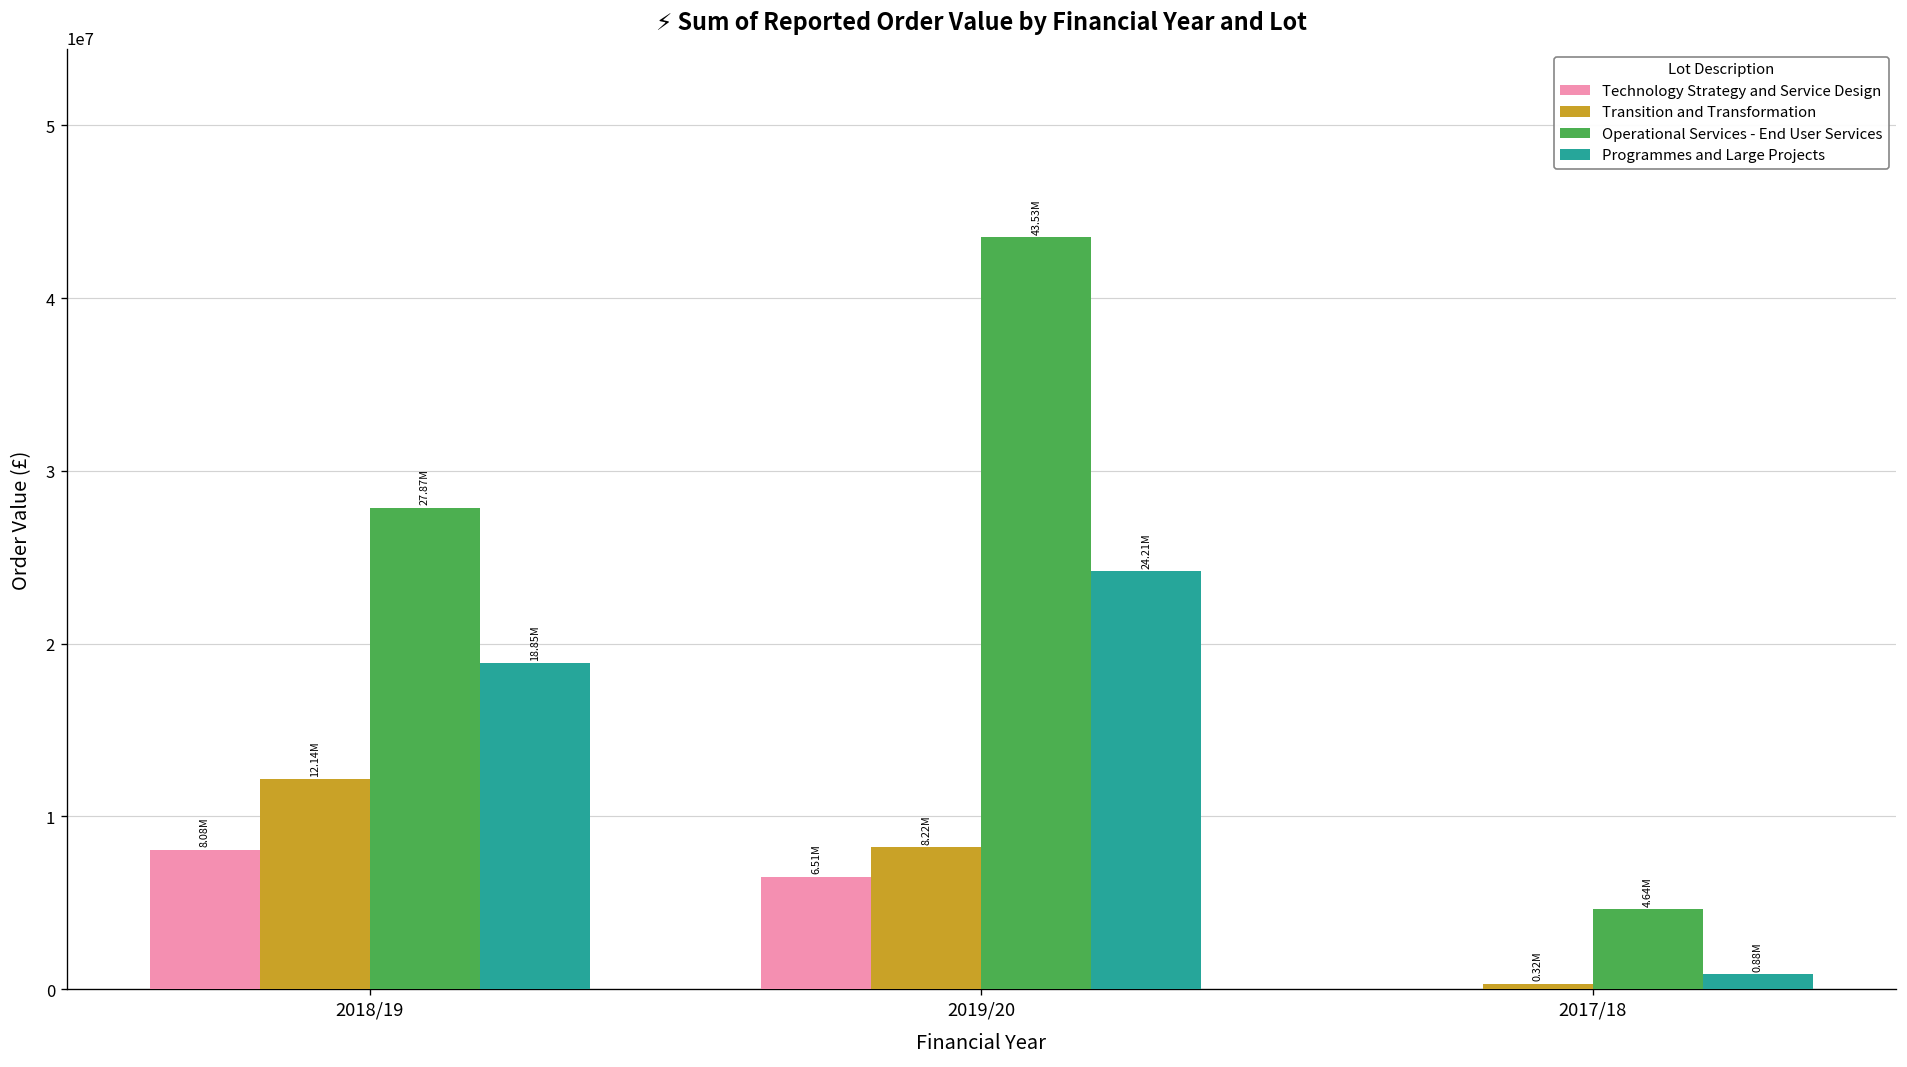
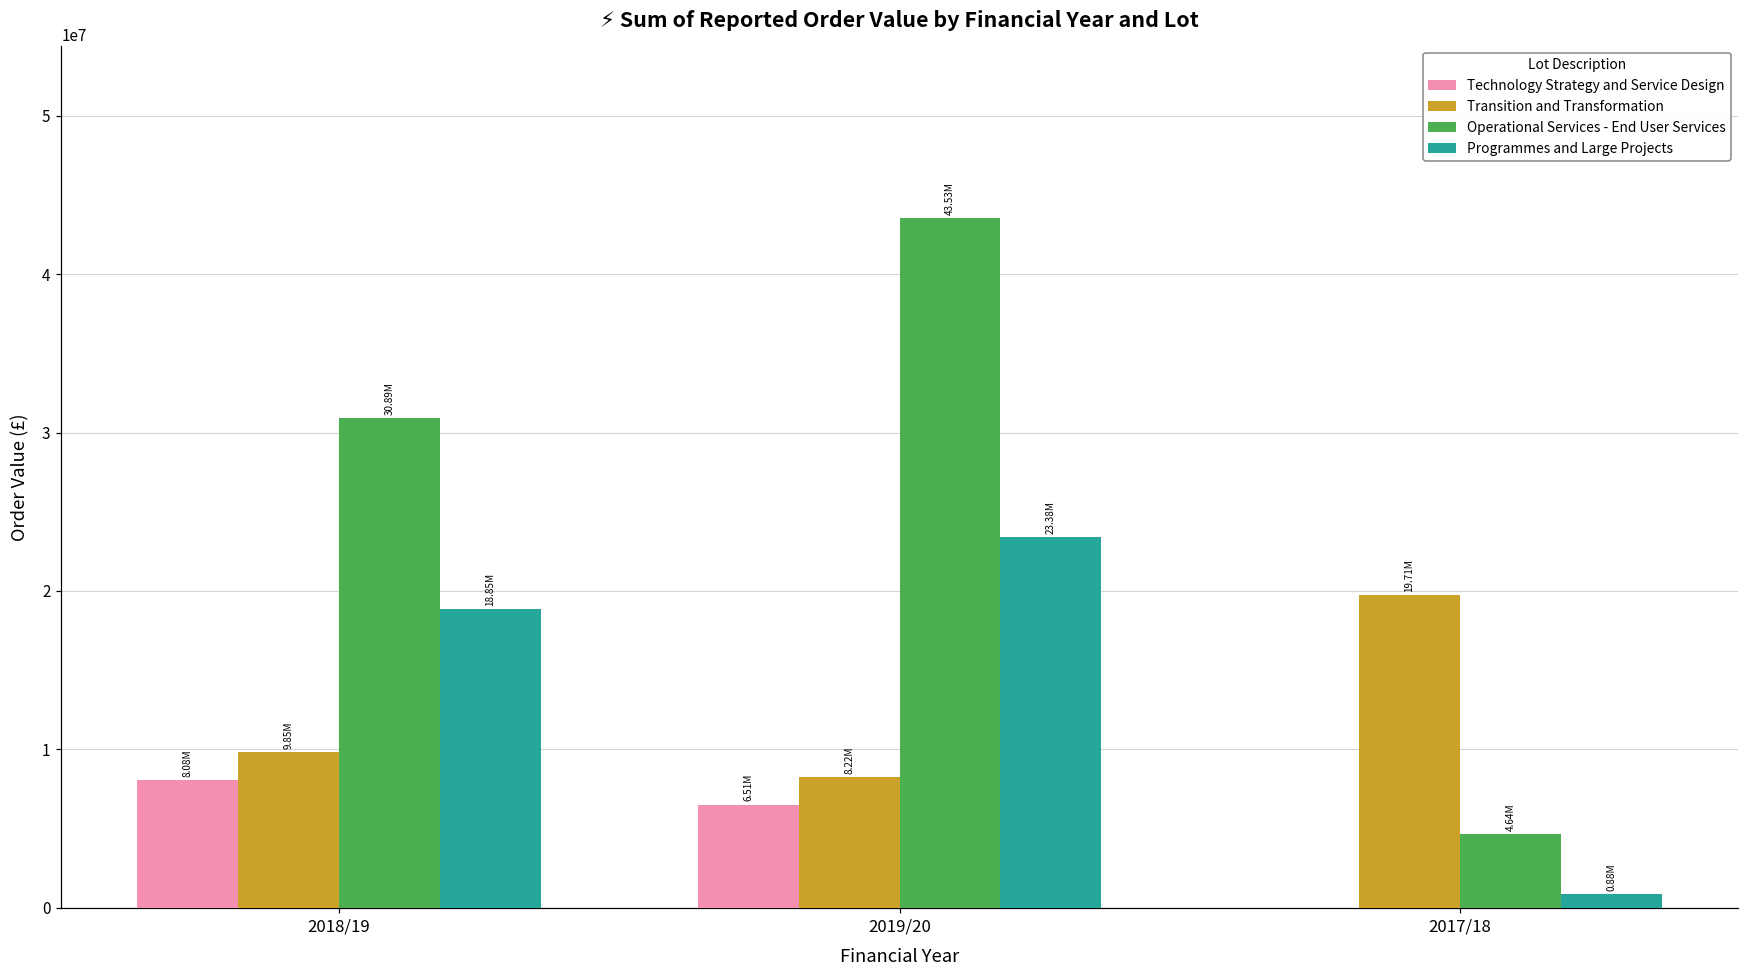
  {
    "Technology Strategy and Service Design": {
      "2018/19": "8.08M",
      "2019/20": "6.51M"
    },
    "Transition and Transformation": {
-     "2018/19": "12.14M",
+     "2018/19": "9.85M",
      "2019/20": "8.22M",
-     "2017/18": "0.32M"
+     "2017/18": "19.71M"
    },
    "Operational Services - End User Services": {
-     "2018/19": "27.87M",
+     "2018/19": "30.89M",
      "2019/20": "43.53M",
      "2017/18": "4.64M"
    },
    "Programmes and Large Projects": {
      "2018/19": "18.85M",
-     "2019/20": "24.21M",
+     "2019/20": "23.38M",
      "2017/18": "0.88M"
    }
  }
